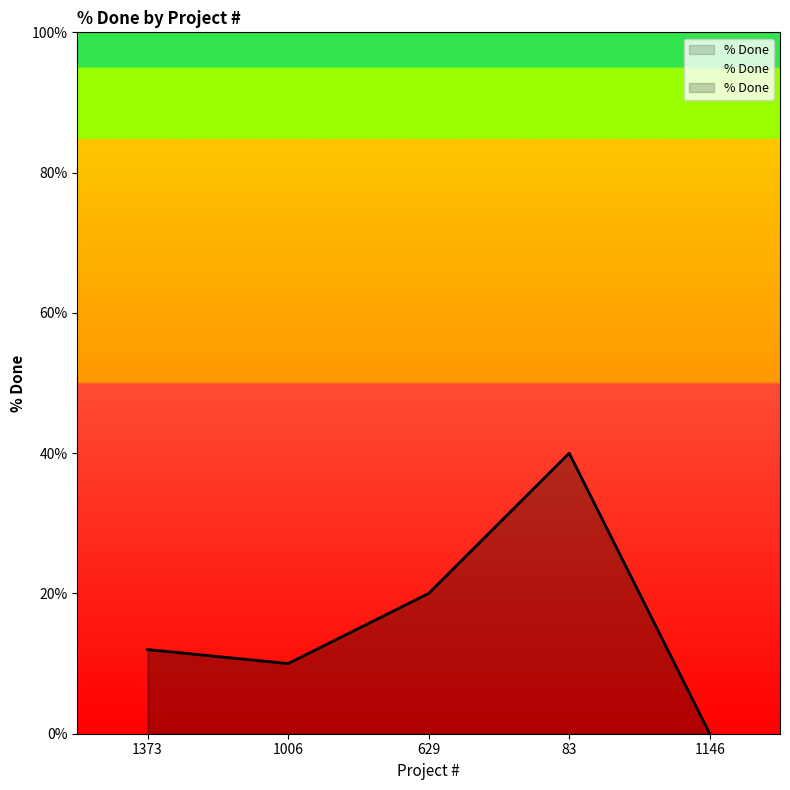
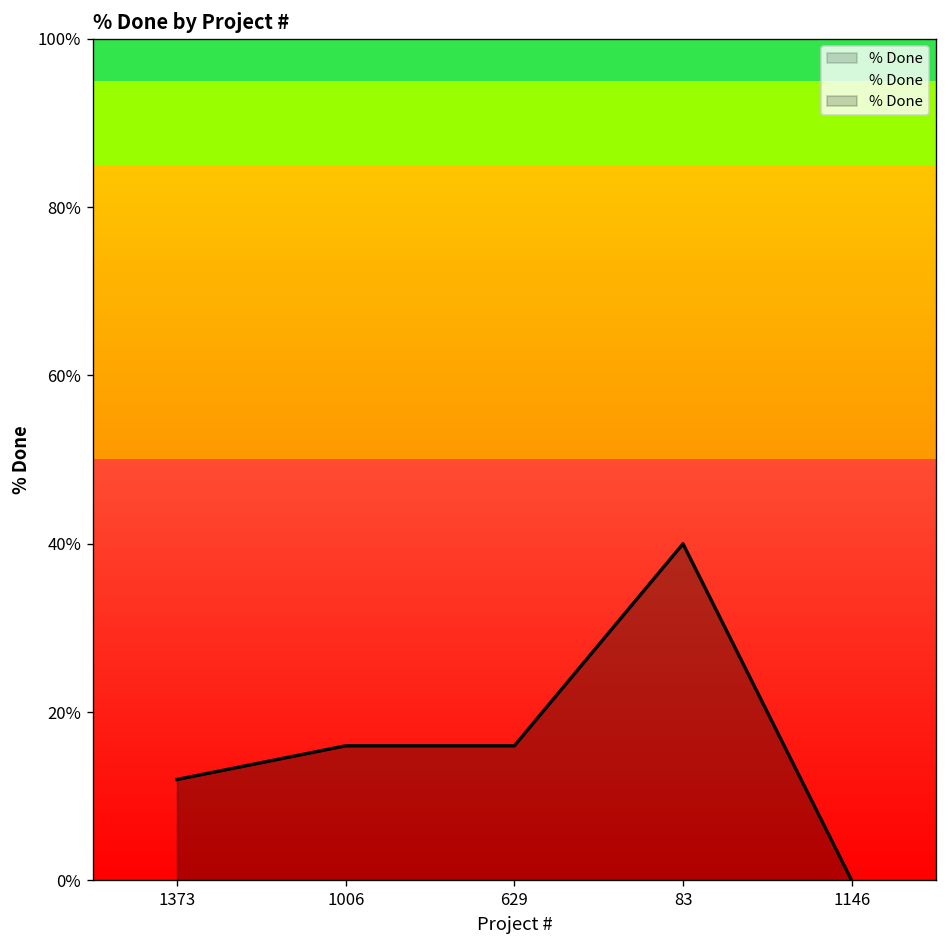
  {
    "1373": "12%",
-   "1006": "10%",
-   "629": "20%",
+   "1006": "16%",
+   "629": "16%",
    "83": "40%",
    "1146": "0%"
  }
